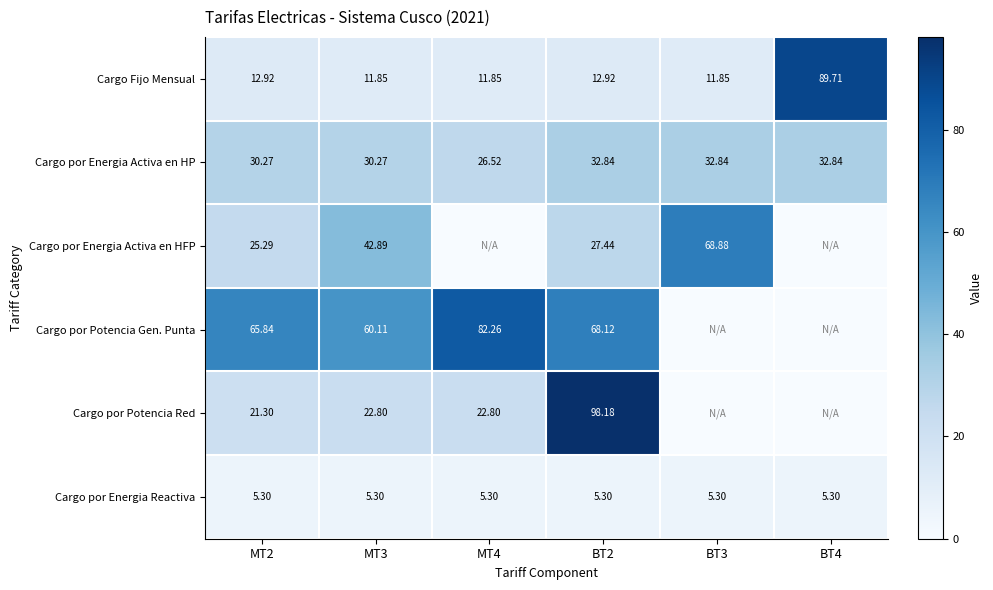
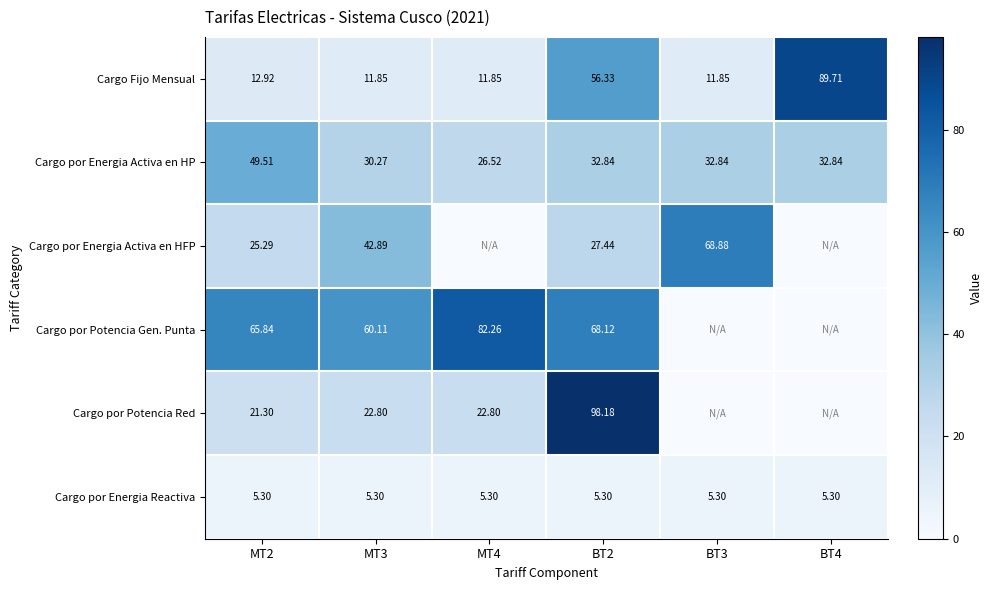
  {
    "Cargo Fijo Mensual": {
      "MT2": 12.92,
      "MT3": 11.85,
      "MT4": 11.85,
-     "BT2": 12.92,
+     "BT2": 56.33,
      "BT3": 11.85,
      "BT4": 89.71
    },
    "Cargo por Energia Activa en HP": {
-     "MT2": 30.27,
+     "MT2": 49.51,
      "MT3": 30.27,
      "MT4": 26.52,
      "BT2": 32.84,
      "BT3": 32.84,
      "BT4": 32.84
    },
    "Cargo por Energia Activa en HFP": {
      "MT2": 25.29,
      "MT3": 42.89,
      "BT2": 27.44,
      "BT3": 68.88
    },
    "Cargo por Potencia Gen. Punta": {
      "MT2": 65.84,
      "MT3": 60.11,
      "MT4": 82.26,
      "BT2": 68.12
    },
    "Cargo por Potencia Red": {
      "MT2": 21.30,
      "MT3": 22.80,
      "MT4": 22.80,
      "BT2": 98.18
    },
    "Cargo por Energia Reactiva": {
      "MT2": 5.30,
      "MT3": 5.30,
      "MT4": 5.30,
      "BT2": 5.30,
      "BT3": 5.30,
      "BT4": 5.30
    }
  }
